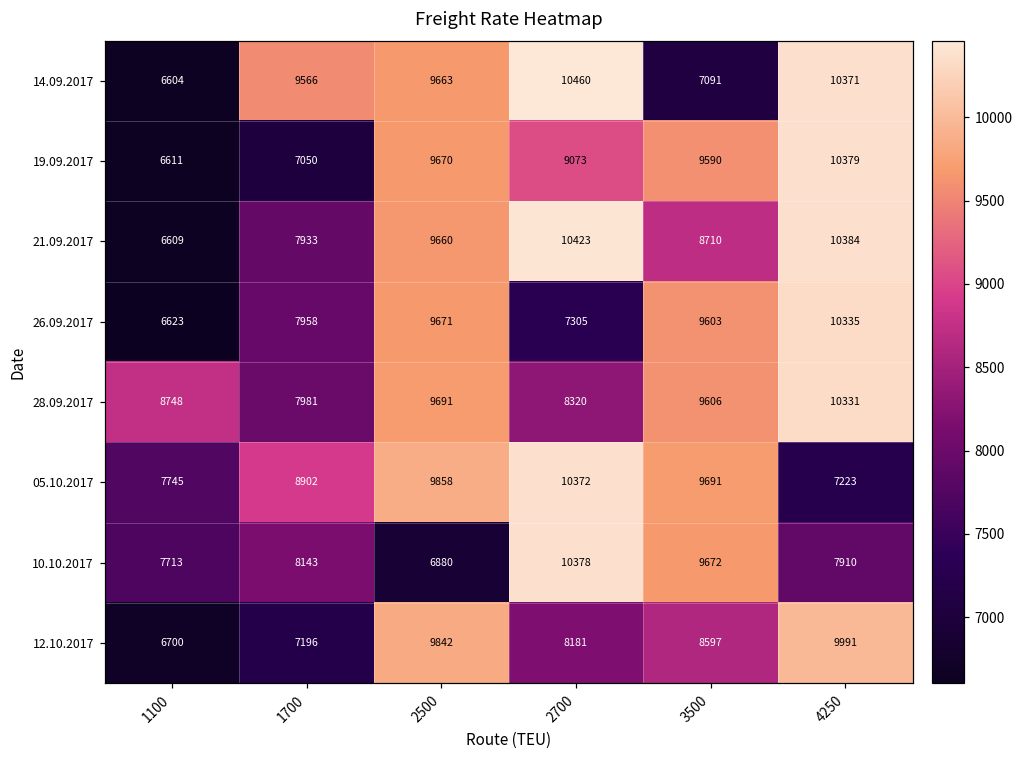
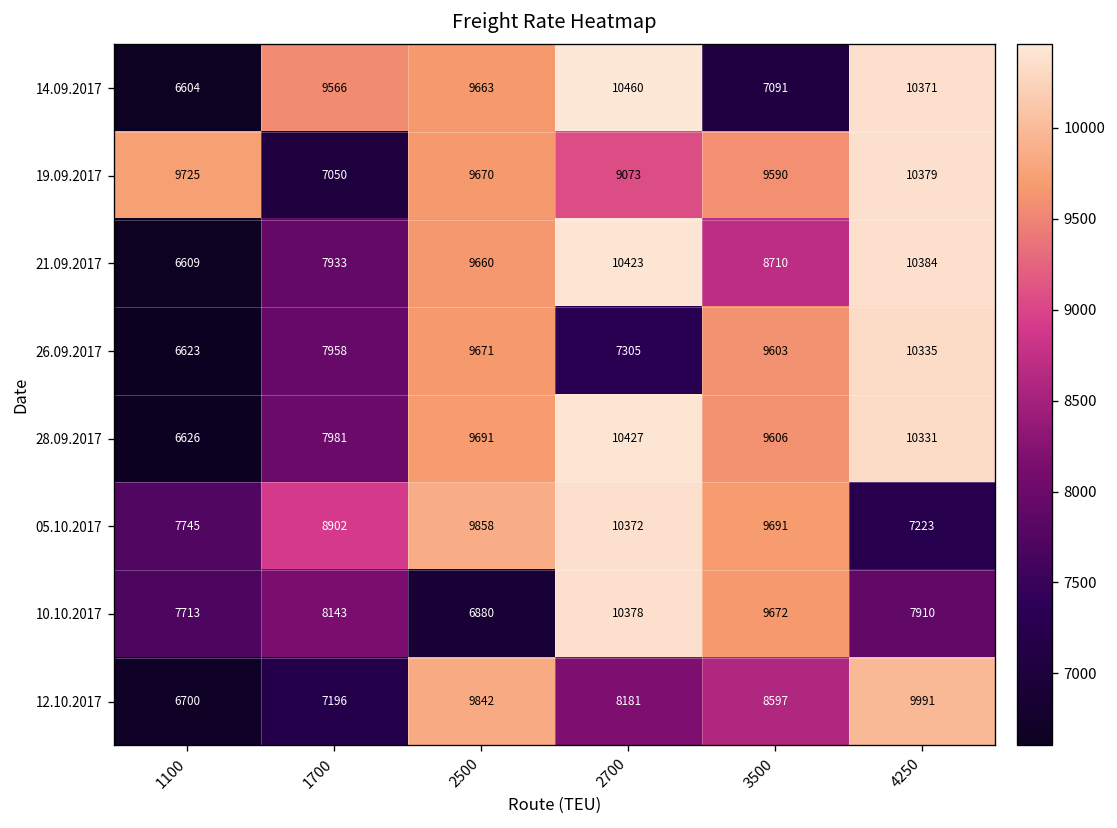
  {
    "14.09.2017": {
      "1100": 6604,
      "1700": 9566,
      "2500": 9663,
      "2700": 10460,
      "3500": 7091,
      "4250": 10371
    },
    "19.09.2017": {
-     "1100": 6611,
+     "1100": 9725,
      "1700": 7050,
      "2500": 9670,
      "2700": 9073,
      "3500": 9590,
      "4250": 10379
    },
    "21.09.2017": {
      "1100": 6609,
      "1700": 7933,
      "2500": 9660,
      "2700": 10423,
      "3500": 8710,
      "4250": 10384
    },
    "26.09.2017": {
      "1100": 6623,
      "1700": 7958,
      "2500": 9671,
      "2700": 7305,
      "3500": 9603,
      "4250": 10335
    },
    "28.09.2017": {
-     "1100": 8748,
+     "1100": 6626,
      "1700": 7981,
      "2500": 9691,
-     "2700": 8320,
+     "2700": 10427,
      "3500": 9606,
      "4250": 10331
    },
    "05.10.2017": {
      "1100": 7745,
      "1700": 8902,
      "2500": 9858,
      "2700": 10372,
      "3500": 9691,
      "4250": 7223
    },
    "10.10.2017": {
      "1100": 7713,
      "1700": 8143,
      "2500": 6880,
      "2700": 10378,
      "3500": 9672,
      "4250": 7910
    },
    "12.10.2017": {
      "1100": 6700,
      "1700": 7196,
      "2500": 9842,
      "2700": 8181,
      "3500": 8597,
      "4250": 9991
    }
  }
